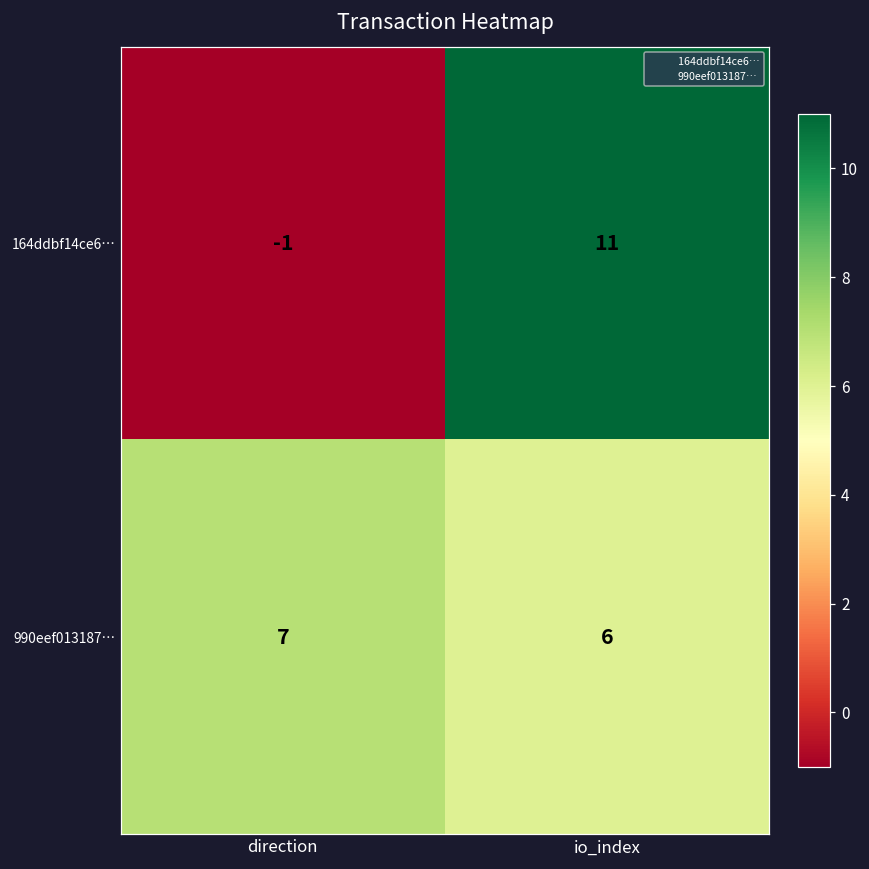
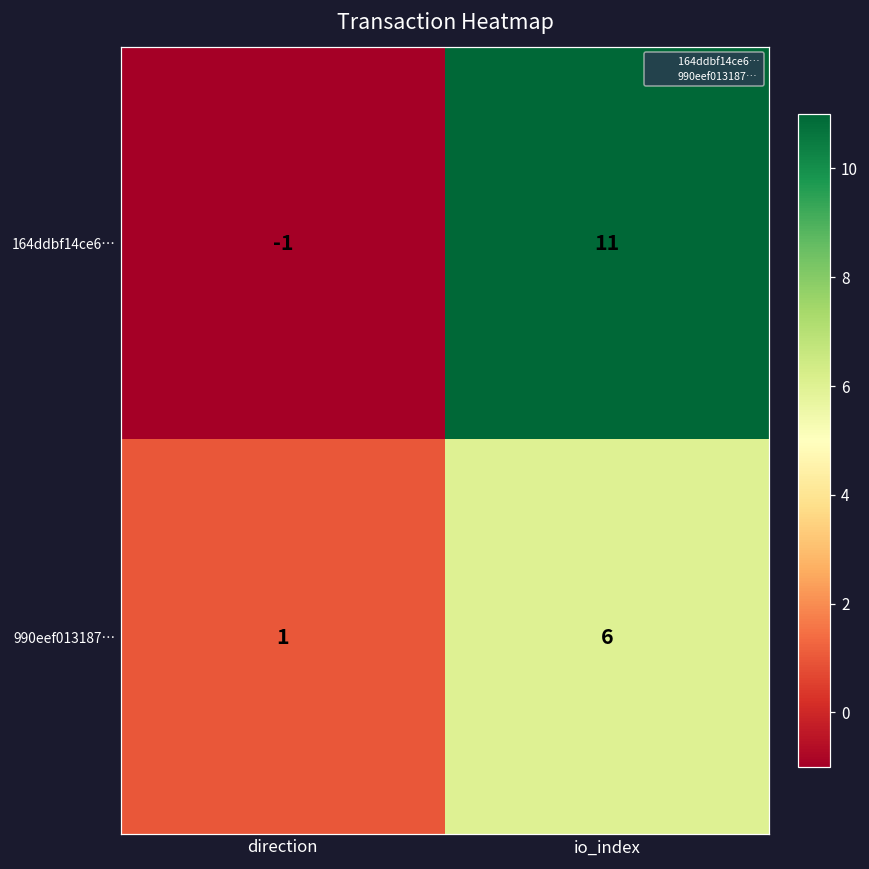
  {
    "164ddbf14ce6…": {
      "direction": -1,
      "io_index": 11
    },
    "990eef013187…": {
-     "direction": 7,
+     "direction": 1,
      "io_index": 6
    }
  }
